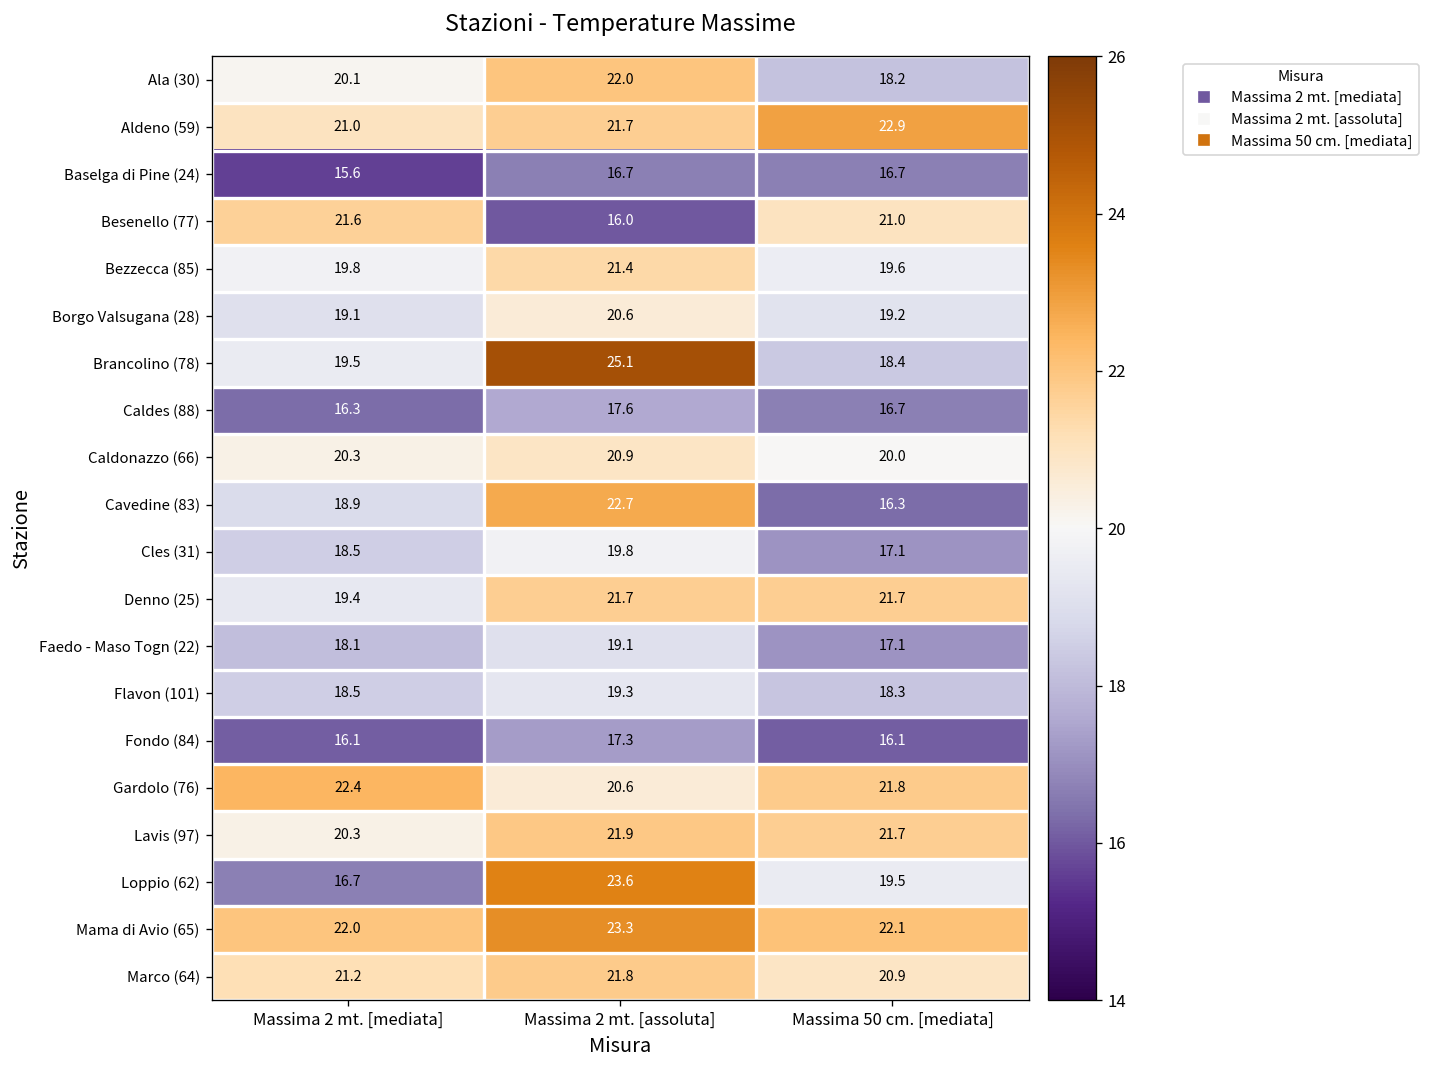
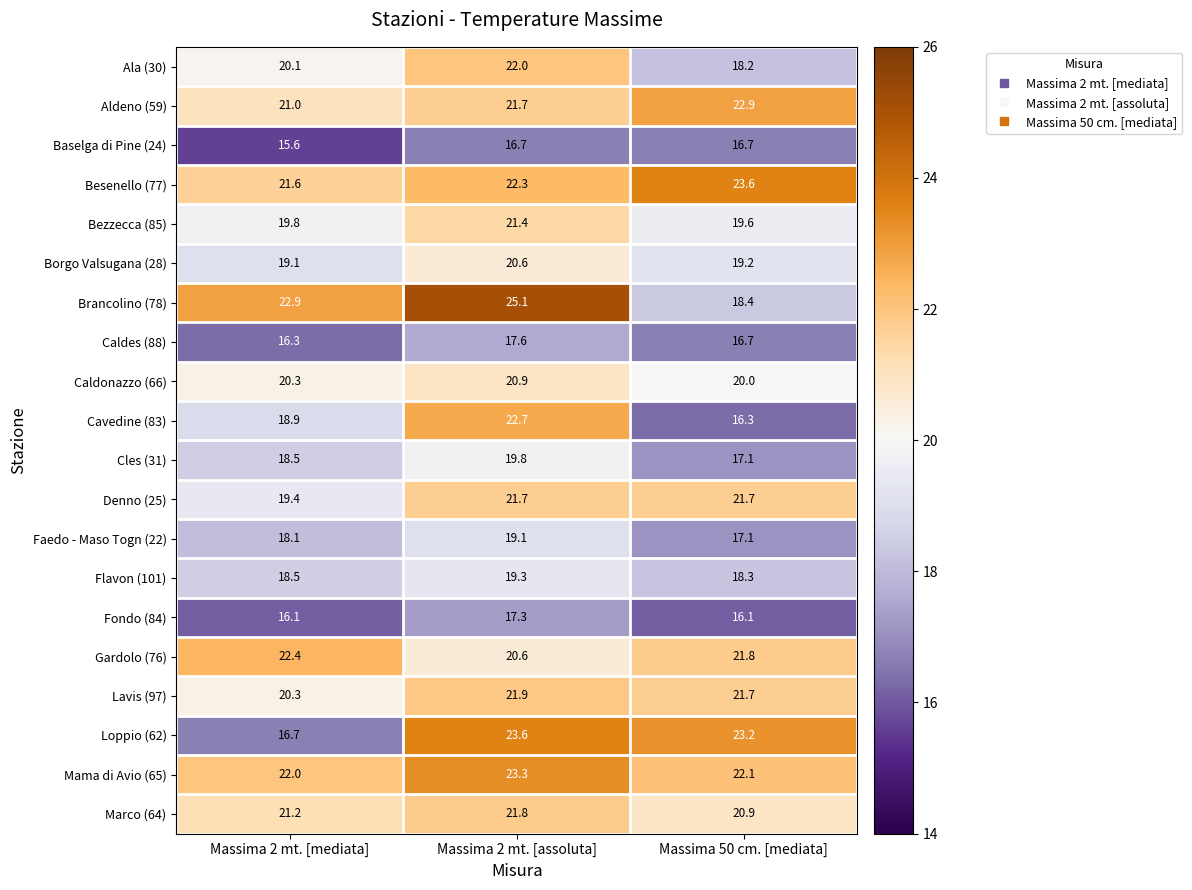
  {
    "Ala (30)": {
      "Massima 2 mt. [mediata]": 20.1,
      "Massima 2 mt. [assoluta]": 22.0,
      "Massima 50 cm. [mediata]": 18.2
    },
    "Aldeno (59)": {
      "Massima 2 mt. [mediata]": 21.0,
      "Massima 2 mt. [assoluta]": 21.7,
      "Massima 50 cm. [mediata]": 22.9
    },
    "Baselga di Pine (24)": {
      "Massima 2 mt. [mediata]": 15.6,
      "Massima 2 mt. [assoluta]": 16.7,
      "Massima 50 cm. [mediata]": 16.7
    },
    "Besenello (77)": {
      "Massima 2 mt. [mediata]": 21.6,
-     "Massima 2 mt. [assoluta]": 16.0,
-     "Massima 50 cm. [mediata]": 21.0
+     "Massima 2 mt. [assoluta]": 22.3,
+     "Massima 50 cm. [mediata]": 23.6
    },
    "Bezzecca (85)": {
      "Massima 2 mt. [mediata]": 19.8,
      "Massima 2 mt. [assoluta]": 21.4,
      "Massima 50 cm. [mediata]": 19.6
    },
    "Borgo Valsugana (28)": {
      "Massima 2 mt. [mediata]": 19.1,
      "Massima 2 mt. [assoluta]": 20.6,
      "Massima 50 cm. [mediata]": 19.2
    },
    "Brancolino (78)": {
-     "Massima 2 mt. [mediata]": 19.5,
+     "Massima 2 mt. [mediata]": 22.9,
      "Massima 2 mt. [assoluta]": 25.1,
      "Massima 50 cm. [mediata]": 18.4
    },
    "Caldes (88)": {
      "Massima 2 mt. [mediata]": 16.3,
      "Massima 2 mt. [assoluta]": 17.6,
      "Massima 50 cm. [mediata]": 16.7
    },
    "Caldonazzo (66)": {
      "Massima 2 mt. [mediata]": 20.3,
      "Massima 2 mt. [assoluta]": 20.9,
      "Massima 50 cm. [mediata]": 20.0
    },
    "Cavedine (83)": {
      "Massima 2 mt. [mediata]": 18.9,
      "Massima 2 mt. [assoluta]": 22.7,
      "Massima 50 cm. [mediata]": 16.3
    },
    "Cles (31)": {
      "Massima 2 mt. [mediata]": 18.5,
      "Massima 2 mt. [assoluta]": 19.8,
      "Massima 50 cm. [mediata]": 17.1
    },
    "Denno (25)": {
      "Massima 2 mt. [mediata]": 19.4,
      "Massima 2 mt. [assoluta]": 21.7,
      "Massima 50 cm. [mediata]": 21.7
    },
    "Faedo - Maso Togn (22)": {
      "Massima 2 mt. [mediata]": 18.1,
      "Massima 2 mt. [assoluta]": 19.1,
      "Massima 50 cm. [mediata]": 17.1
    },
    "Flavon (101)": {
      "Massima 2 mt. [mediata]": 18.5,
      "Massima 2 mt. [assoluta]": 19.3,
      "Massima 50 cm. [mediata]": 18.3
    },
    "Fondo (84)": {
      "Massima 2 mt. [mediata]": 16.1,
      "Massima 2 mt. [assoluta]": 17.3,
      "Massima 50 cm. [mediata]": 16.1
    },
    "Gardolo (76)": {
      "Massima 2 mt. [mediata]": 22.4,
      "Massima 2 mt. [assoluta]": 20.6,
      "Massima 50 cm. [mediata]": 21.8
    },
    "Lavis (97)": {
      "Massima 2 mt. [mediata]": 20.3,
      "Massima 2 mt. [assoluta]": 21.9,
      "Massima 50 cm. [mediata]": 21.7
    },
    "Loppio (62)": {
      "Massima 2 mt. [mediata]": 16.7,
      "Massima 2 mt. [assoluta]": 23.6,
-     "Massima 50 cm. [mediata]": 19.5
+     "Massima 50 cm. [mediata]": 23.2
    },
    "Mama di Avio (65)": {
      "Massima 2 mt. [mediata]": 22.0,
      "Massima 2 mt. [assoluta]": 23.3,
      "Massima 50 cm. [mediata]": 22.1
    },
    "Marco (64)": {
      "Massima 2 mt. [mediata]": 21.2,
      "Massima 2 mt. [assoluta]": 21.8,
      "Massima 50 cm. [mediata]": 20.9
    }
  }
